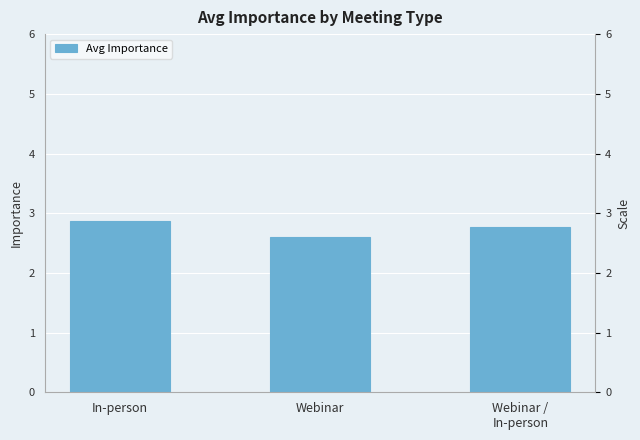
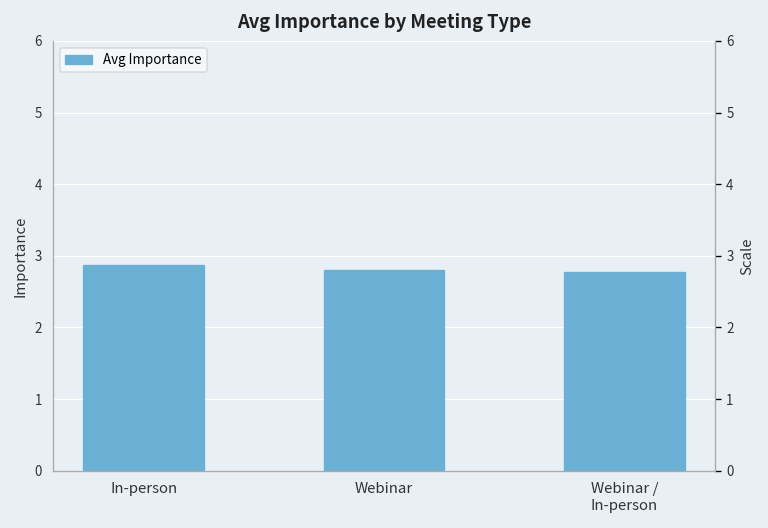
  {
    "In-person": 2.9,
-   "Webinar": 2.6,
+   "Webinar": 2.8,
    "Webinar / In-person": 2.8
  }
